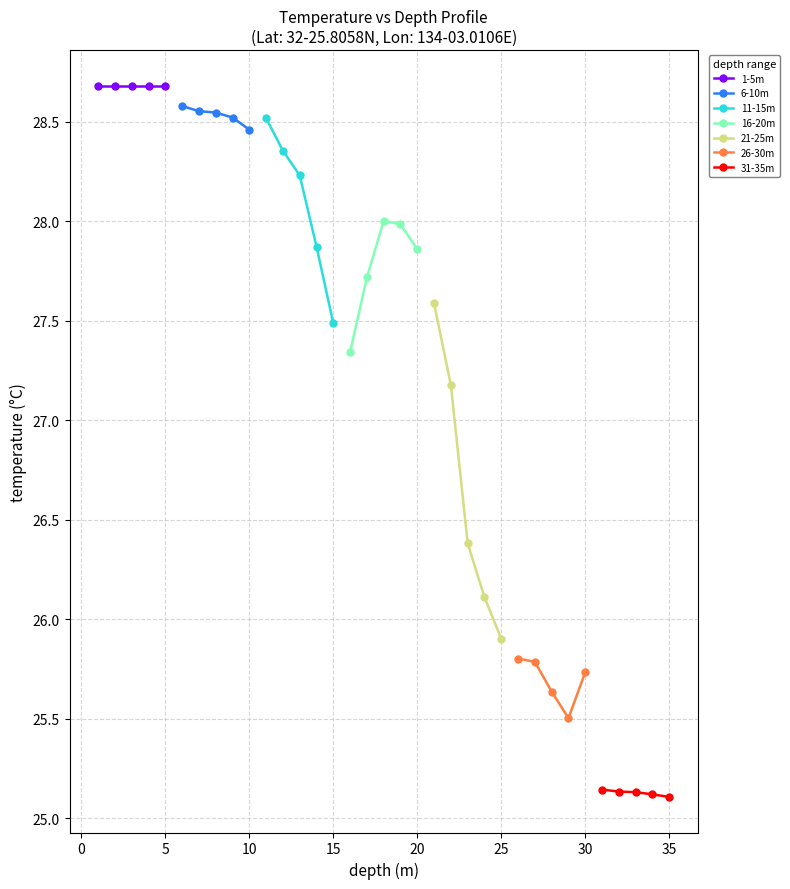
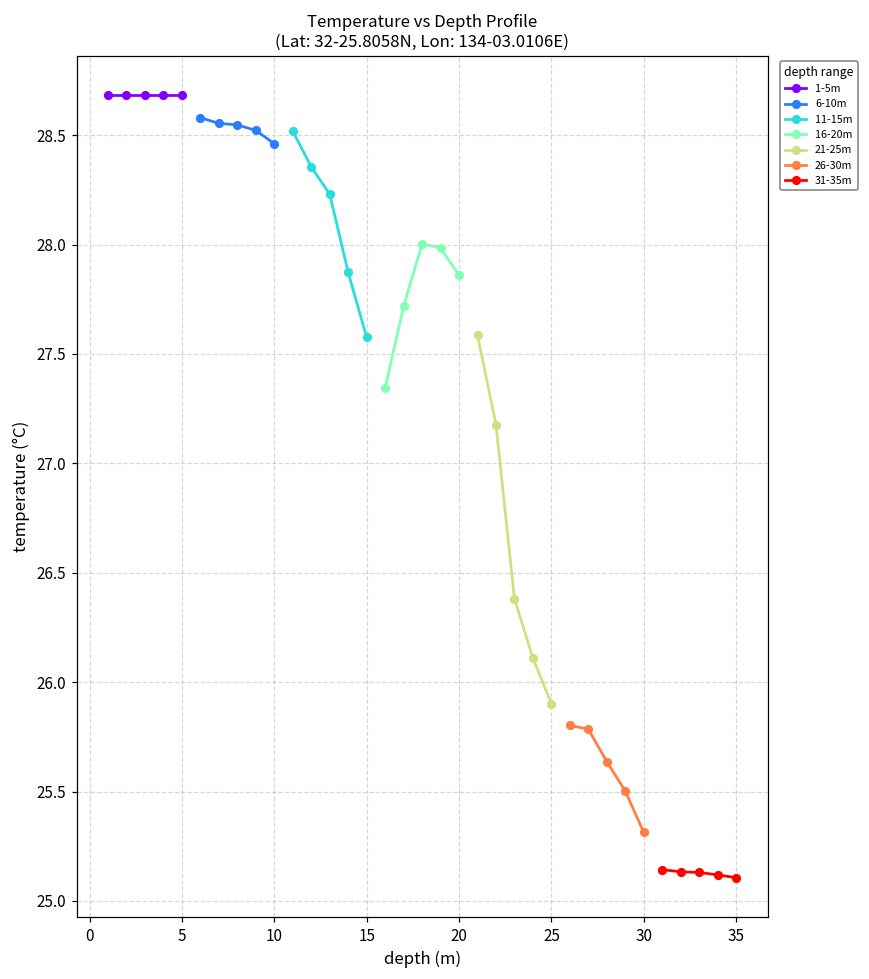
  {
    "1-5m": {
      "5": 28.68
    },
    "6-10m": {
      "10": 28.46
    },
    "11-15m": {
-     "15": 27.49
+     "15": 27.58
    },
    "16-20m": {
      "20": 27.86
    },
    "21-25m": {
      "25": 25.90
    },
    "26-30m": {
-     "30": 25.73
+     "30": 25.31
    },
    "31-35m": {
      "35": 25.11
    }
  }
